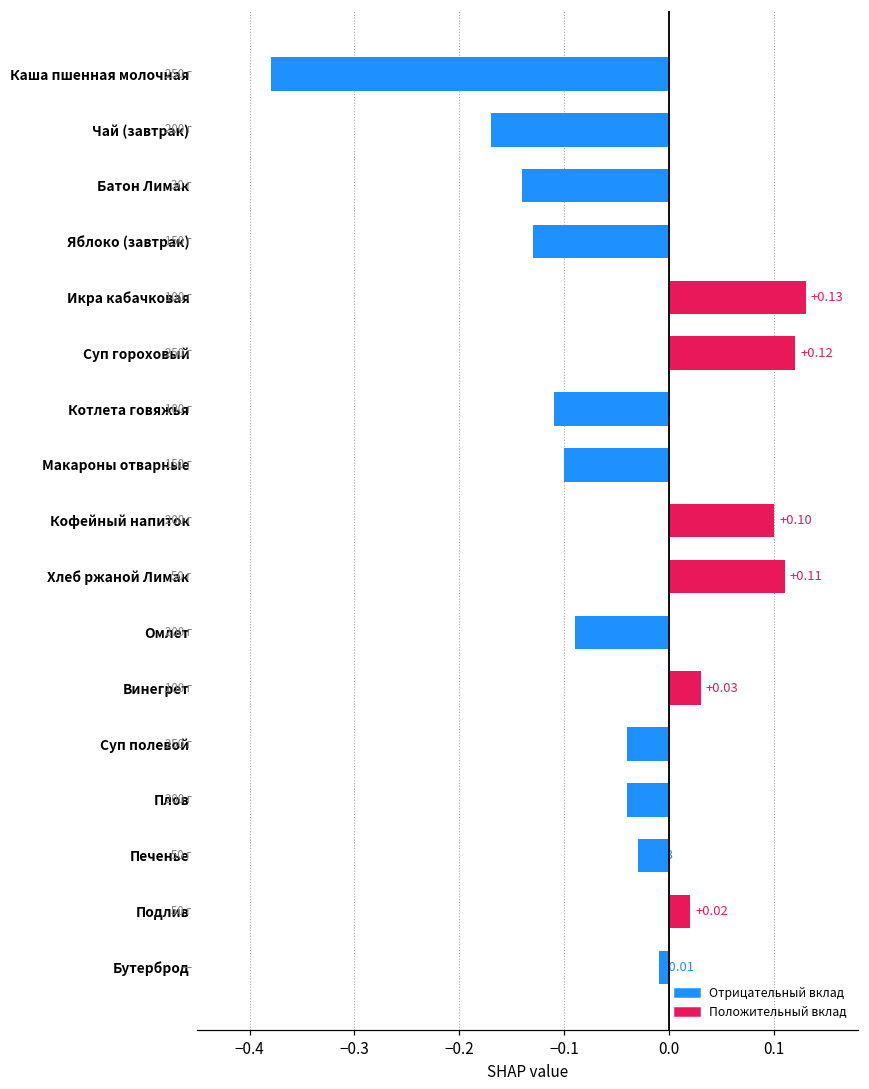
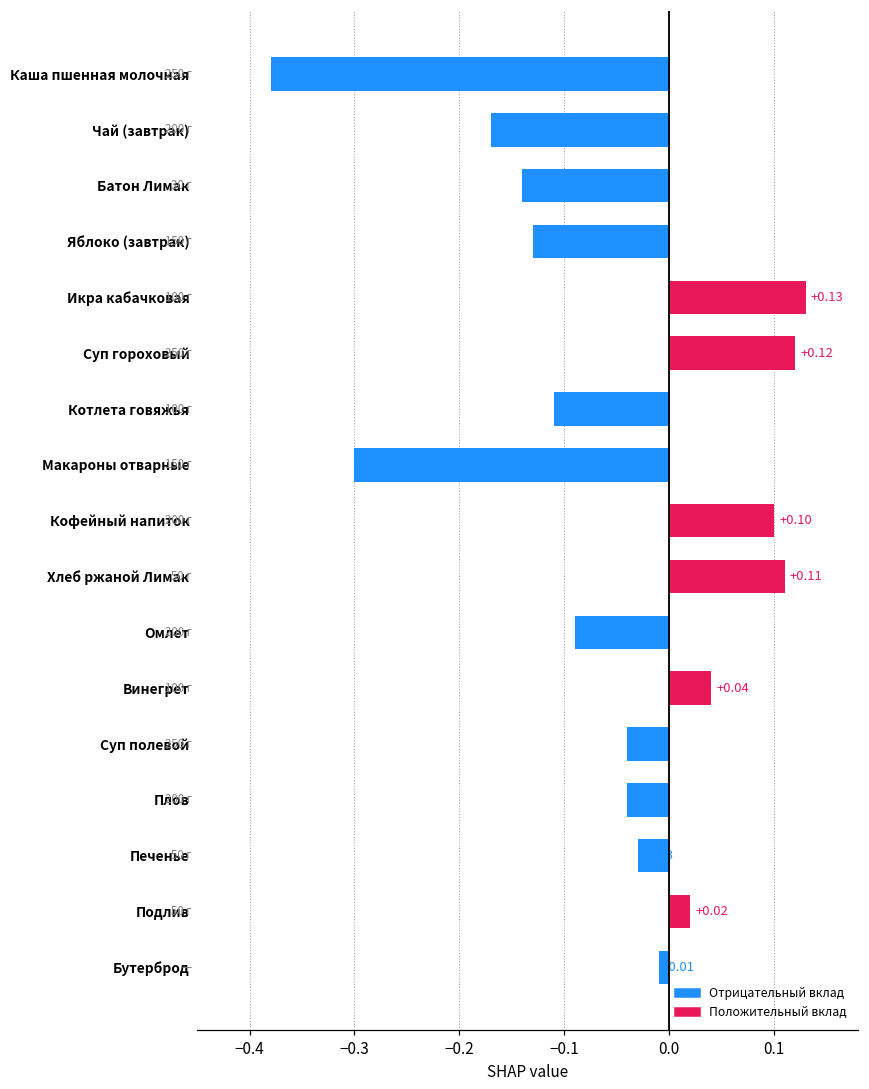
  {
    "Икра кабачковая": "+0.13",
    "Суп гороховый": "+0.12",
-   "Макароны отварные": "-0.1",
+   "Макароны отварные": "-0.3",
    "Кофейный напиток": "+0.10",
    "Хлеб ржаной Лимак": "+0.11",
-   "Винегрет": "+0.03",
+   "Винегрет": "+0.04",
    "Подлив": "+0.02",
    "Бутерброд": "-0.01"
  }
